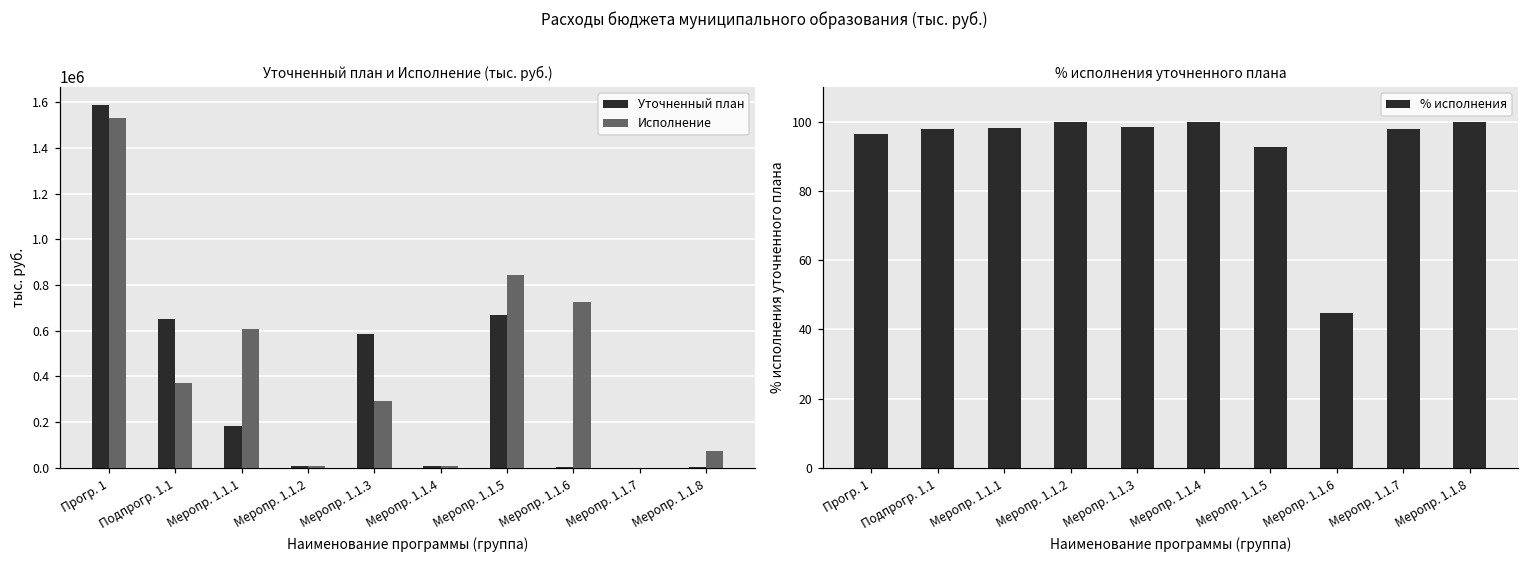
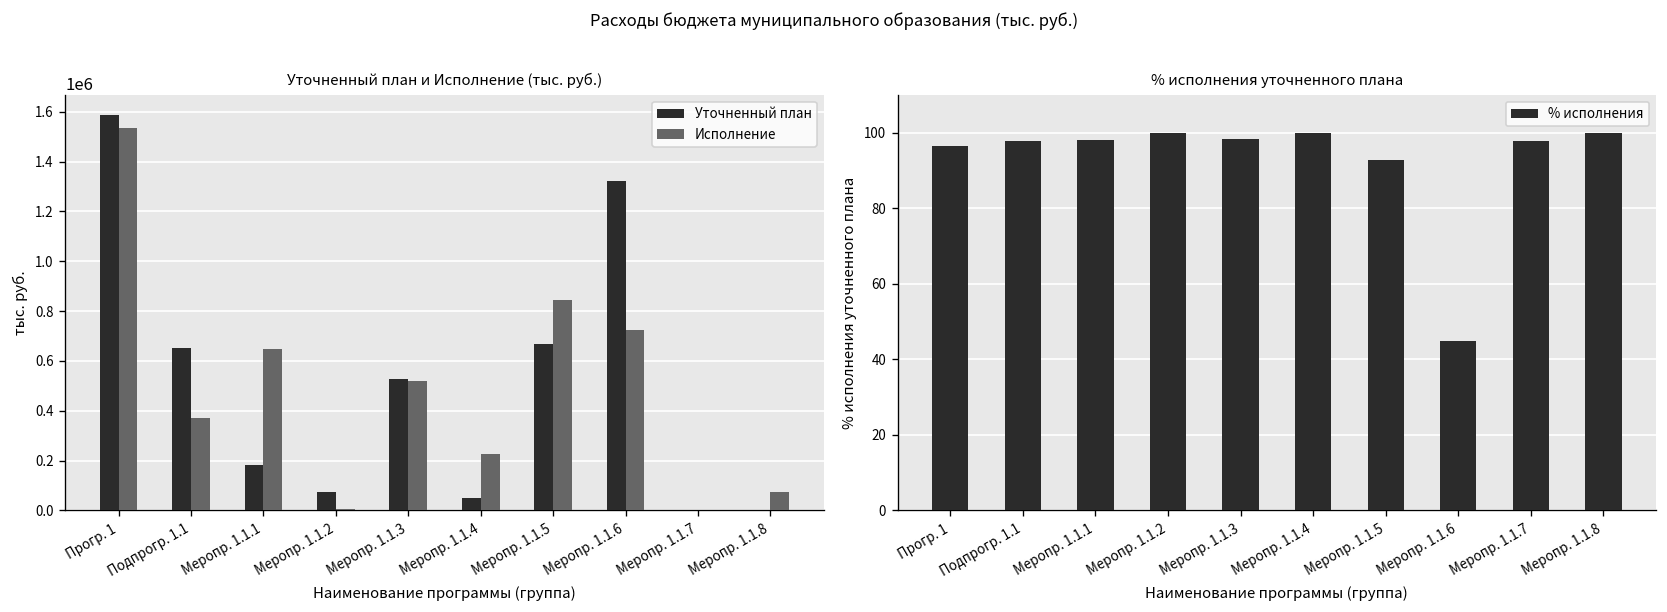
  {
    "Уточненный план и Исполнение (тыс. руб.)": {
      "Уточненный план": {
        "Прогр. 1": 1590000,
        "Подпрогр. 1.1": 650000,
        "Меропр. 1.1.1": 180000,
-       "Меропр. 1.1.2": 10000,
-       "Меропр. 1.1.3": 590000,
-       "Меропр. 1.1.4": 10000,
+       "Меропр. 1.1.2": 70000,
+       "Меропр. 1.1.3": 530000,
+       "Меропр. 1.1.4": 50000,
        "Меропр. 1.1.5": 670000,
-       "Меропр. 1.1.6": 0
+       "Меропр. 1.1.6": 1320000
      },
      "Исполнение": {
        "Прогр. 1": 1530000,
        "Подпрогр. 1.1": 370000,
-       "Меропр. 1.1.1": 610000,
-       "Меропр. 1.1.3": 290000,
-       "Меропр. 1.1.4": 10000,
+       "Меропр. 1.1.1": 650000,
+       "Меропр. 1.1.3": 520000,
+       "Меропр. 1.1.4": 230000,
        "Меропр. 1.1.5": 850000,
        "Меропр. 1.1.6": 730000,
        "Меропр. 1.1.8": 70000
      }
    },
    "% исполнения уточненного плана": {
      "Прогр. 1": 97,
      "Подпрогр. 1.1": 98,
      "Меропр. 1.1.1": 98,
      "Меропр. 1.1.2": 100,
      "Меропр. 1.1.3": 98,
      "Меропр. 1.1.4": 100,
      "Меропр. 1.1.5": 93,
      "Меропр. 1.1.6": 45,
      "Меропр. 1.1.7": 98,
      "Меропр. 1.1.8": 100
    }
  }
